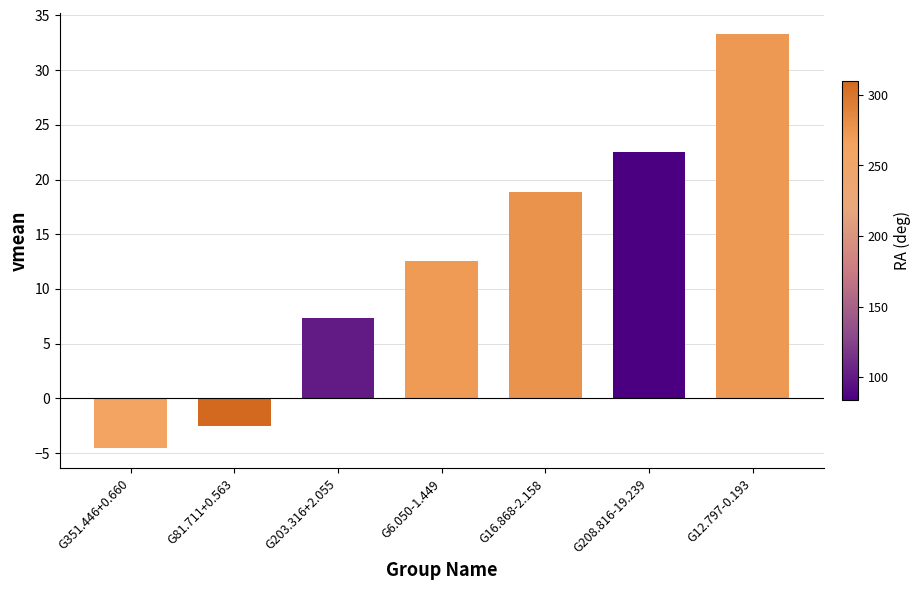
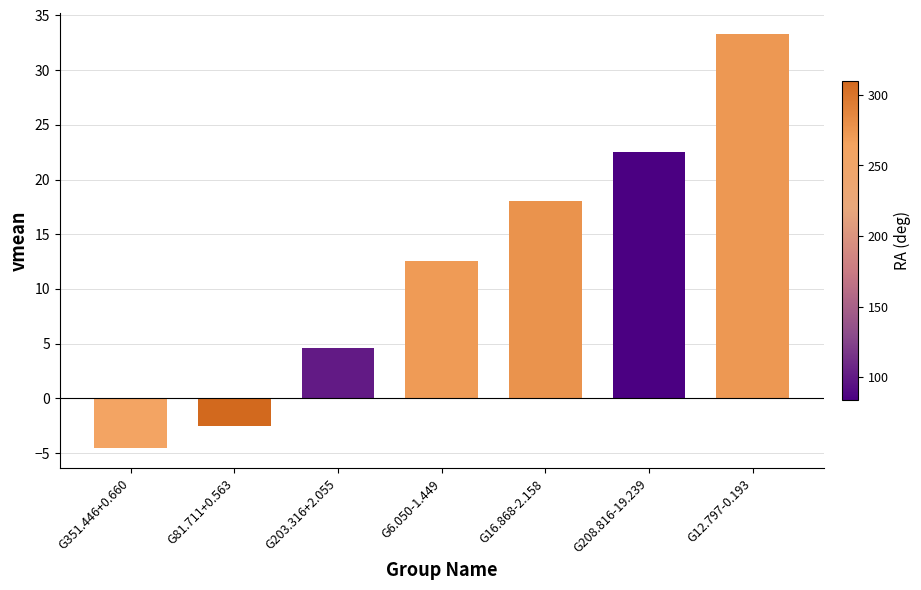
  {
    "G351.446+0.660": -4.5,
    "G81.711+0.563": -2.5,
-   "G203.316+2.055": 7.4,
+   "G203.316+2.055": 4.6,
    "G6.050-1.449": 12.5,
-   "G16.868-2.158": 18.9,
+   "G16.868-2.158": 18.0,
    "G208.816-19.239": 22.5,
    "G12.797-0.193": 33.4
  }
